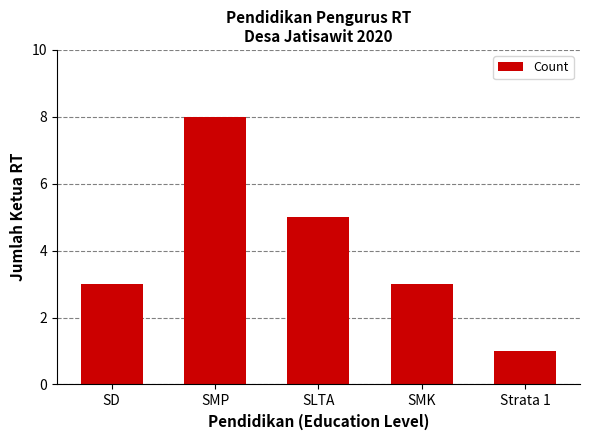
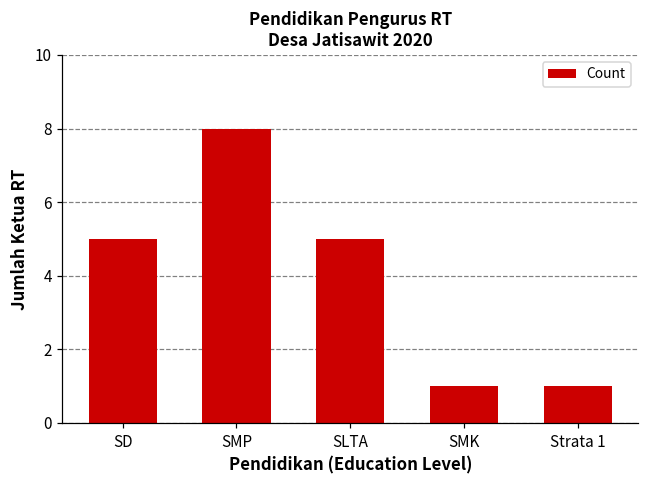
  {
-   "SD": 3,
+   "SD": 5,
    "SMP": 8,
    "SLTA": 5,
-   "SMK": 3,
+   "SMK": 1,
    "Strata 1": 1
  }
